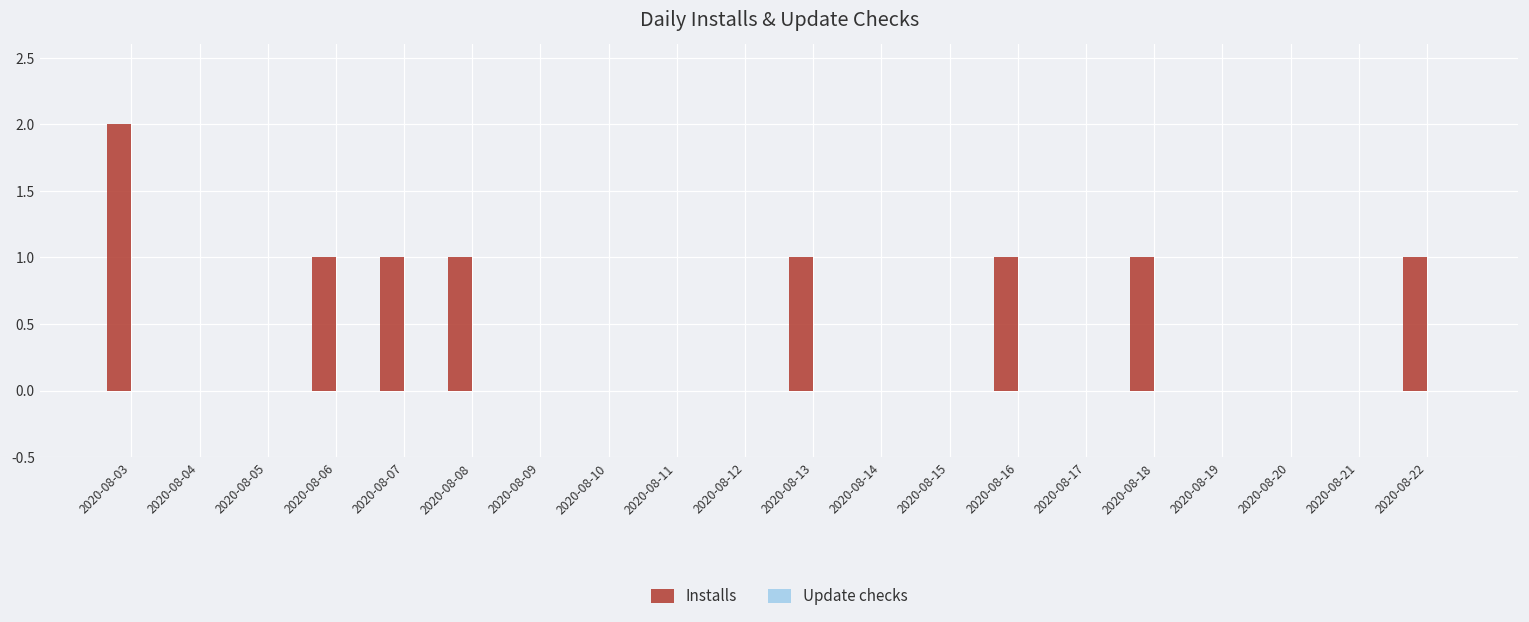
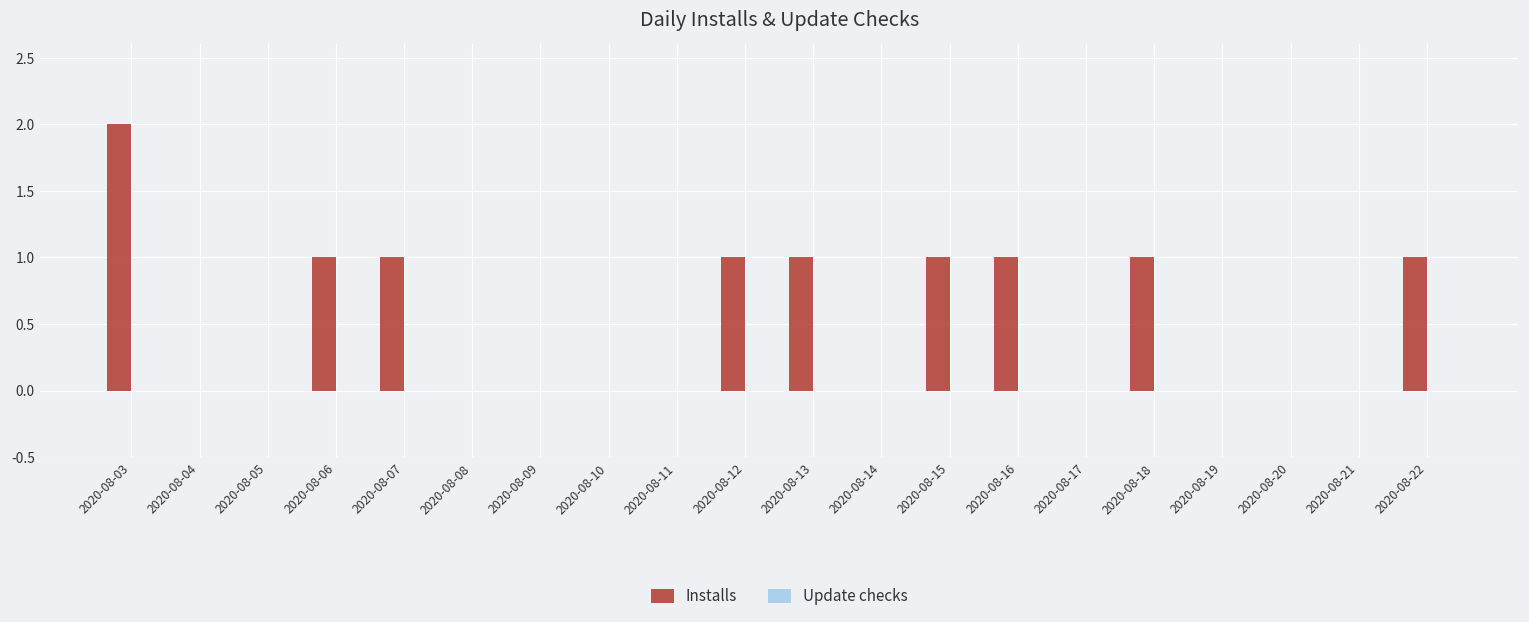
  {
    "Installs": {
      "2020-08-03": 2,
      "2020-08-04": 0,
      "2020-08-05": 0,
      "2020-08-06": 1,
      "2020-08-07": 1,
-     "2020-08-08": 1,
+     "2020-08-08": 0,
      "2020-08-09": 0,
      "2020-08-10": 0,
      "2020-08-11": 0,
-     "2020-08-12": 0,
+     "2020-08-12": 1,
      "2020-08-13": 1,
      "2020-08-14": 0,
-     "2020-08-15": 0,
+     "2020-08-15": 1,
      "2020-08-16": 1,
      "2020-08-17": 0,
      "2020-08-18": 1,
      "2020-08-19": 0,
      "2020-08-20": 0,
      "2020-08-21": 0,
      "2020-08-22": 1
    },
    "Update checks": {
      "2020-08-03": 0,
      "2020-08-04": 0,
      "2020-08-05": 0,
      "2020-08-06": 0,
      "2020-08-07": 0,
      "2020-08-08": 0,
      "2020-08-09": 0,
      "2020-08-10": 0,
      "2020-08-11": 0,
      "2020-08-12": 0,
      "2020-08-13": 0,
      "2020-08-14": 0,
      "2020-08-15": 0,
      "2020-08-16": 0,
      "2020-08-17": 0,
      "2020-08-18": 0,
      "2020-08-19": 0,
      "2020-08-20": 0,
      "2020-08-21": 0,
      "2020-08-22": 0
    }
  }
